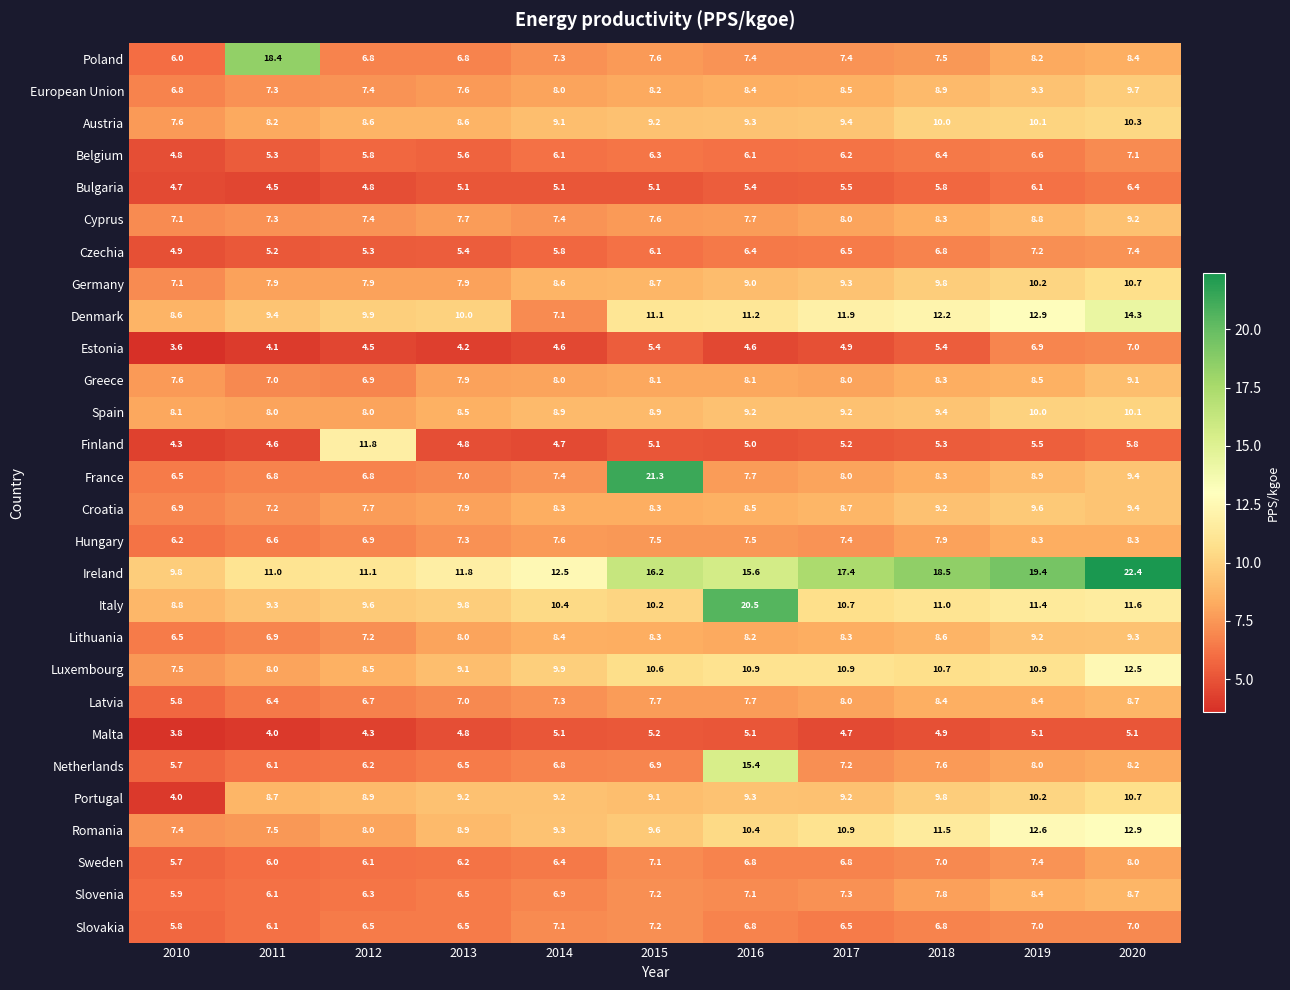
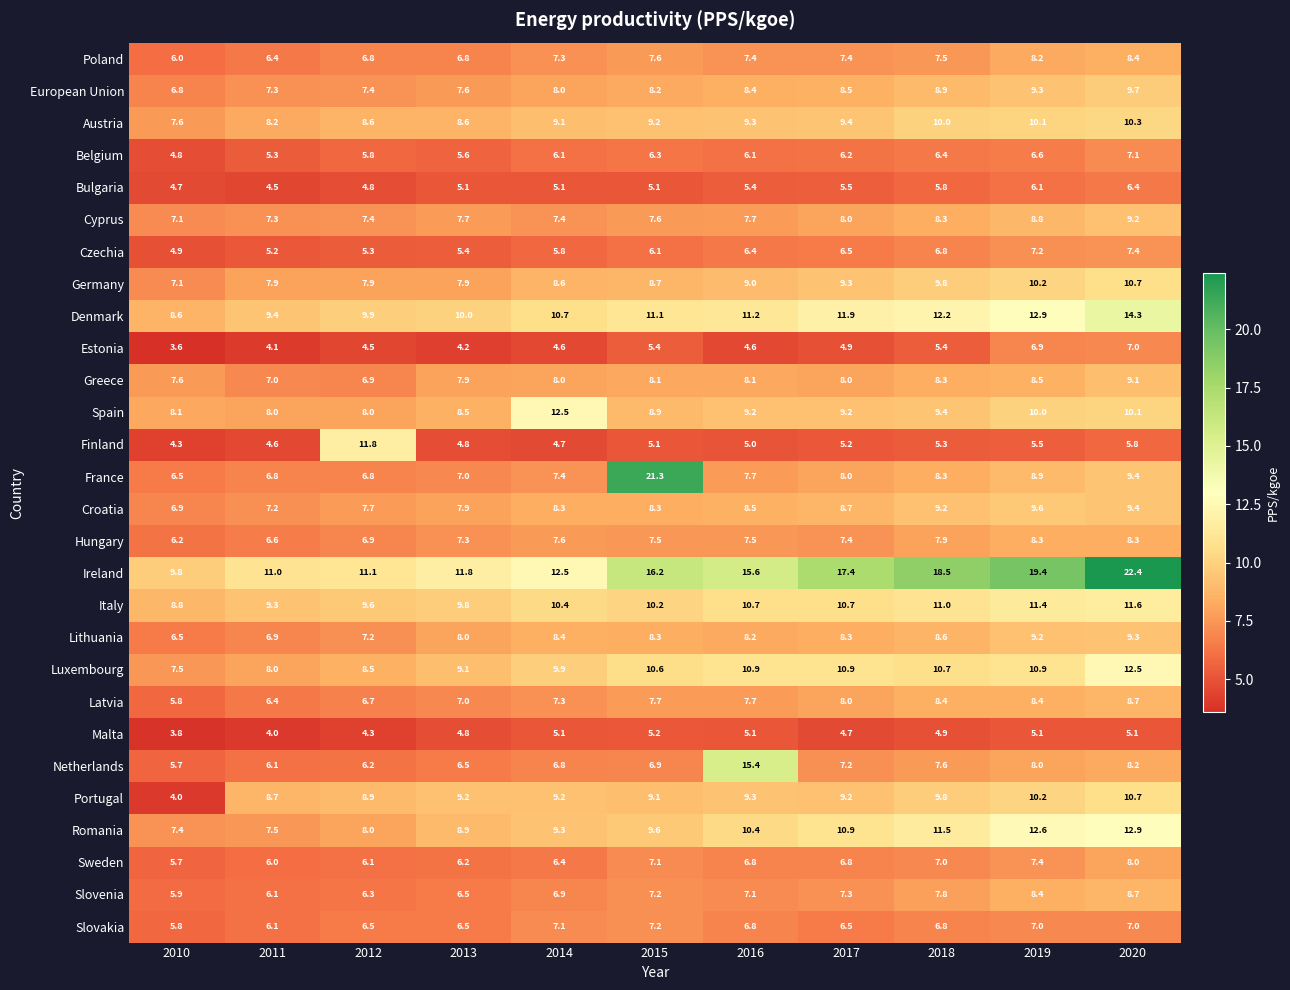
  {
    "Poland": {
      "2010": 6.0,
-     "2011": 18.4,
+     "2011": 6.4,
      "2012": 6.8,
      "2013": 6.8,
      "2014": 7.3,
      "2015": 7.6,
      "2016": 7.4,
      "2017": 7.4,
      "2018": 7.5,
      "2019": 8.2,
      "2020": 8.4
    },
    "Denmark": {
      "2010": 8.6,
      "2011": 9.4,
      "2012": 9.9,
      "2013": 10.0,
-     "2014": 7.1,
+     "2014": 10.7,
      "2015": 11.1,
      "2016": 11.2,
      "2017": 11.9,
      "2018": 12.2,
      "2019": 12.9,
      "2020": 14.3
    },
    "Spain": {
      "2010": 8.1,
      "2011": 8.0,
      "2012": 8.0,
      "2013": 8.5,
-     "2014": 8.9,
+     "2014": 12.5,
      "2015": 8.9,
      "2016": 9.2,
      "2017": 9.2,
      "2018": 9.4,
      "2019": 10.0,
      "2020": 10.1
    },
    "Italy": {
      "2010": 8.8,
      "2011": 9.3,
      "2012": 9.6,
      "2013": 9.8,
      "2014": 10.4,
      "2015": 10.2,
-     "2016": 20.5,
+     "2016": 10.7,
      "2017": 10.7,
      "2018": 11.0,
      "2019": 11.4,
      "2020": 11.6
    }
  }
